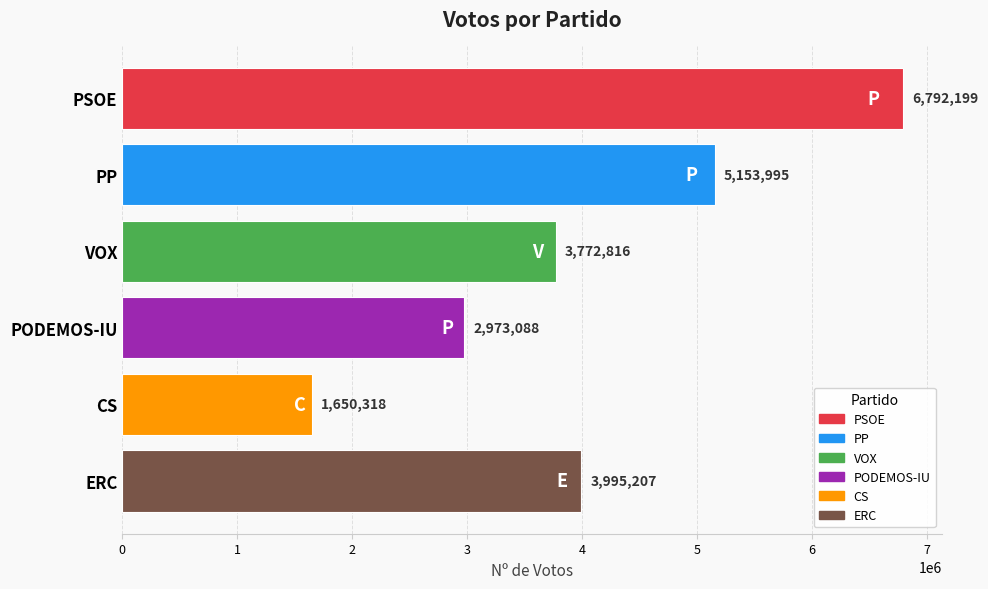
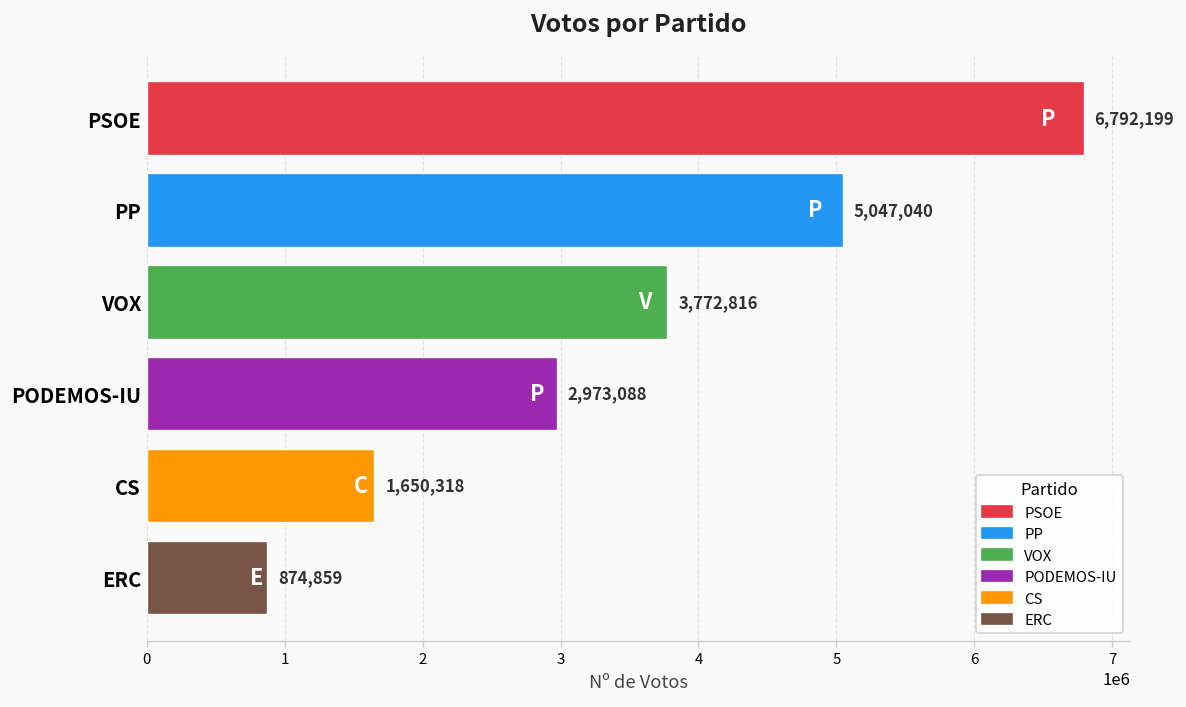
  {
    "PSOE": "6,792,199",
-   "PP": "5,153,995",
+   "PP": "5,047,040",
    "VOX": "3,772,816",
    "PODEMOS-IU": "2,973,088",
    "CS": "1,650,318",
-   "ERC": "3,995,207"
+   "ERC": "874,859"
  }
